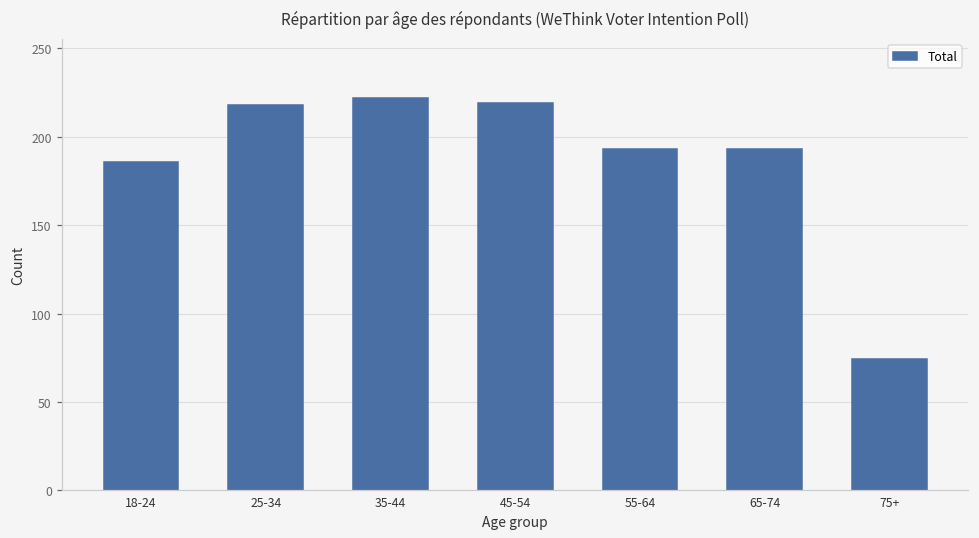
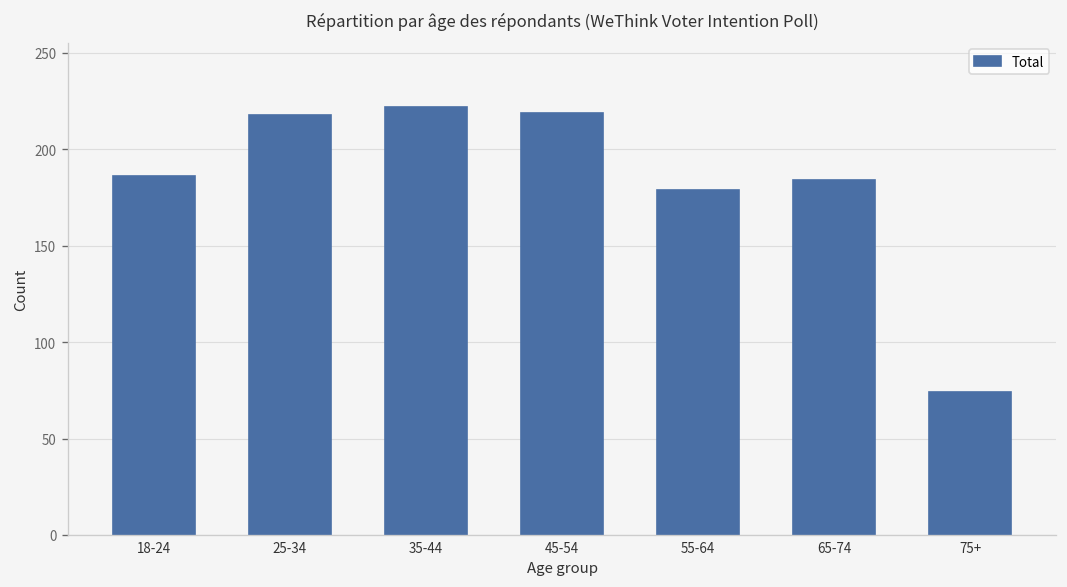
  {
    "18-24": 186,
    "25-34": 218,
    "35-44": 222,
    "45-54": 219,
-   "55-64": 193,
-   "65-74": 193,
+   "55-64": 179,
+   "65-74": 184,
    "75+": 74
  }
